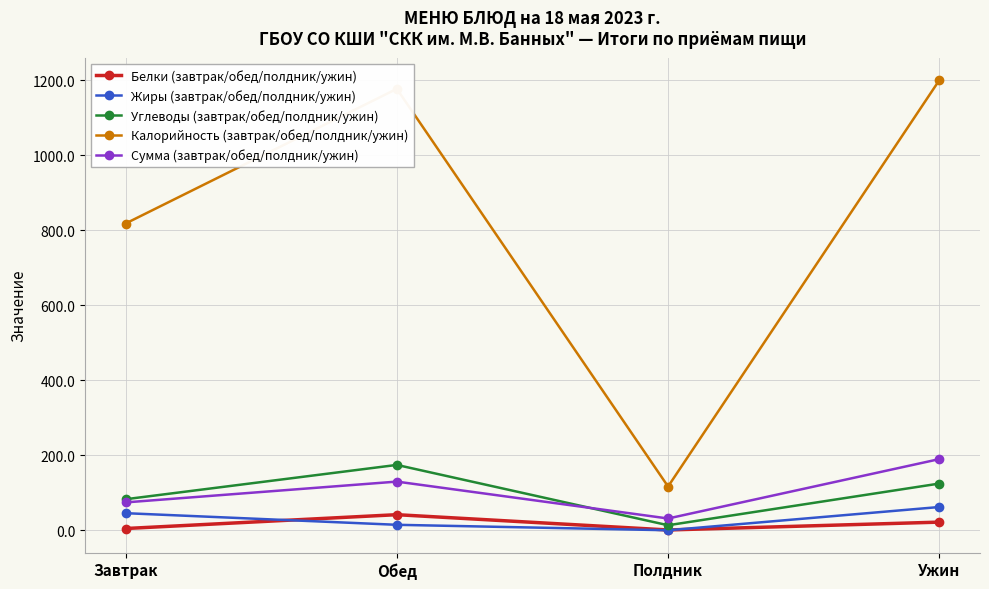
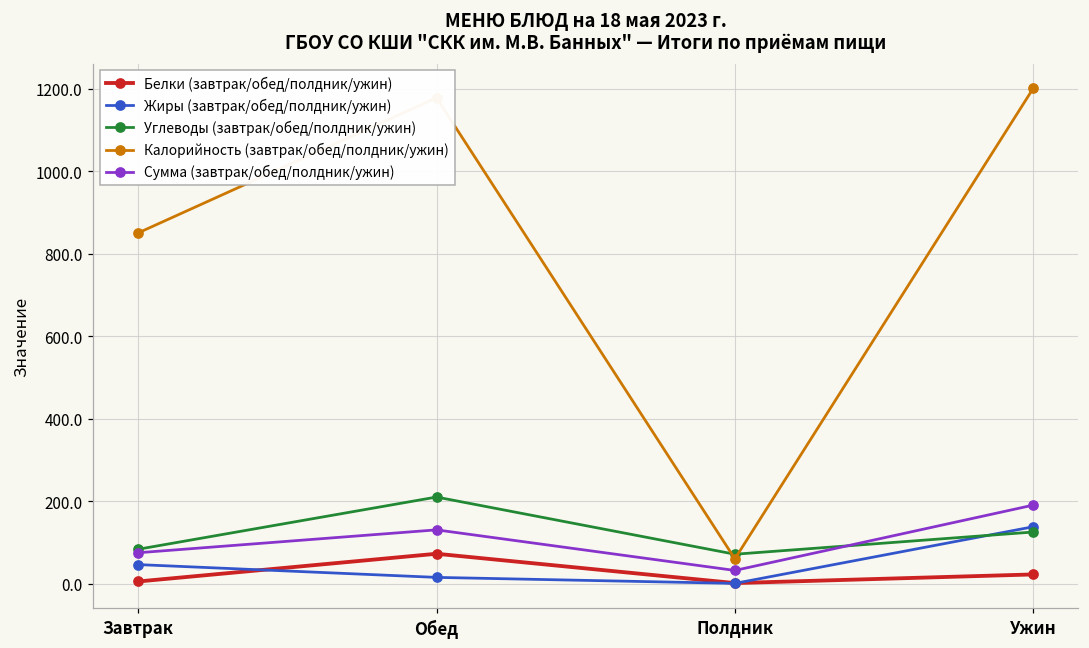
  {
    "Белки (завтрак/обед/полдник/ужин)": {
      "Завтрак": 10,
-     "Обед": 40,
+     "Обед": 70,
      "Ужин": 20
    },
    "Жиры (завтрак/обед/полдник/ужин)": {
      "Завтрак": 50,
      "Обед": 20,
-     "Ужин": 60
+     "Ужин": 140
    },
    "Углеводы (завтрак/обед/полдник/ужин)": {
      "Завтрак": 80,
-     "Обед": 170,
-     "Полдник": 10,
+     "Обед": 210,
+     "Полдник": 70,
      "Ужин": 120
    },
    "Калорийность (завтрак/обед/полдник/ужин)": {
-     "Завтрак": 820,
-     "Полдник": 120,
+     "Завтрак": 850,
+     "Полдник": 60,
      "Ужин": 1200
    },
    "Сумма (завтрак/обед/полдник/ужин)": {
      "Завтрак": 70,
      "Обед": 130,
      "Полдник": 30,
      "Ужин": 190
    }
  }
